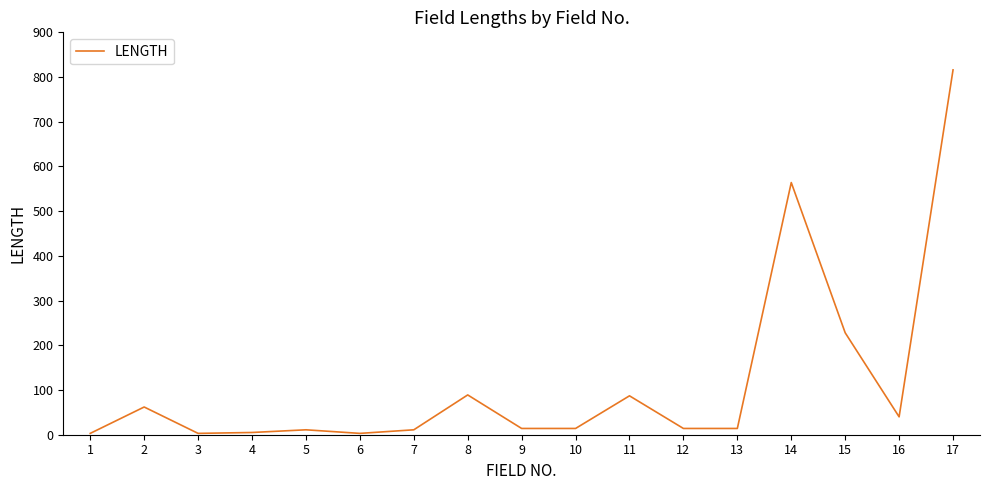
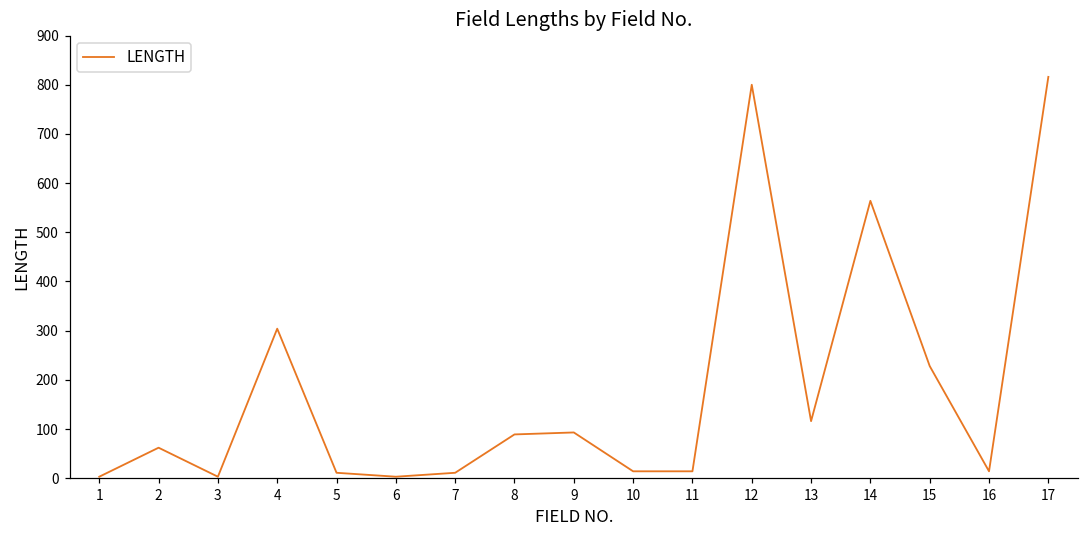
  {
    "1": 0,
    "2": 60,
    "3": 0,
-   "4": 10,
+   "4": 300,
    "5": 10,
    "6": 0,
    "7": 10,
    "8": 90,
-   "9": 10,
+   "9": 90,
    "10": 10,
-   "11": 90,
-   "12": 10,
-   "13": 10,
+   "11": 10,
+   "12": 800,
+   "13": 120,
    "14": 560,
    "15": 230,
-   "16": 40,
+   "16": 10,
    "17": 820
  }
